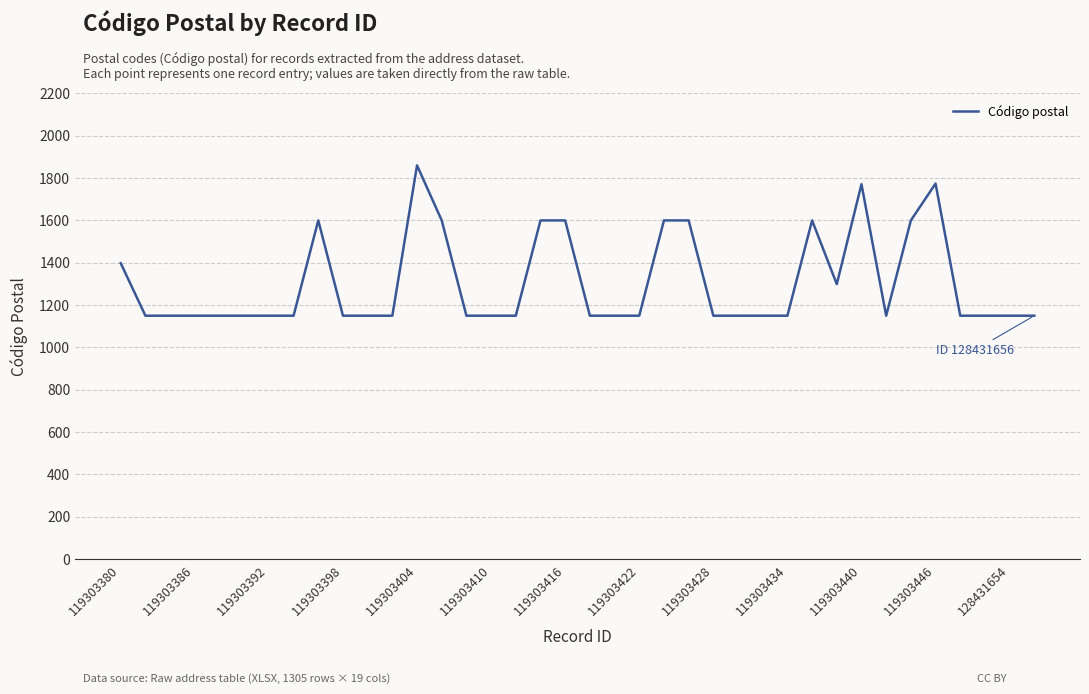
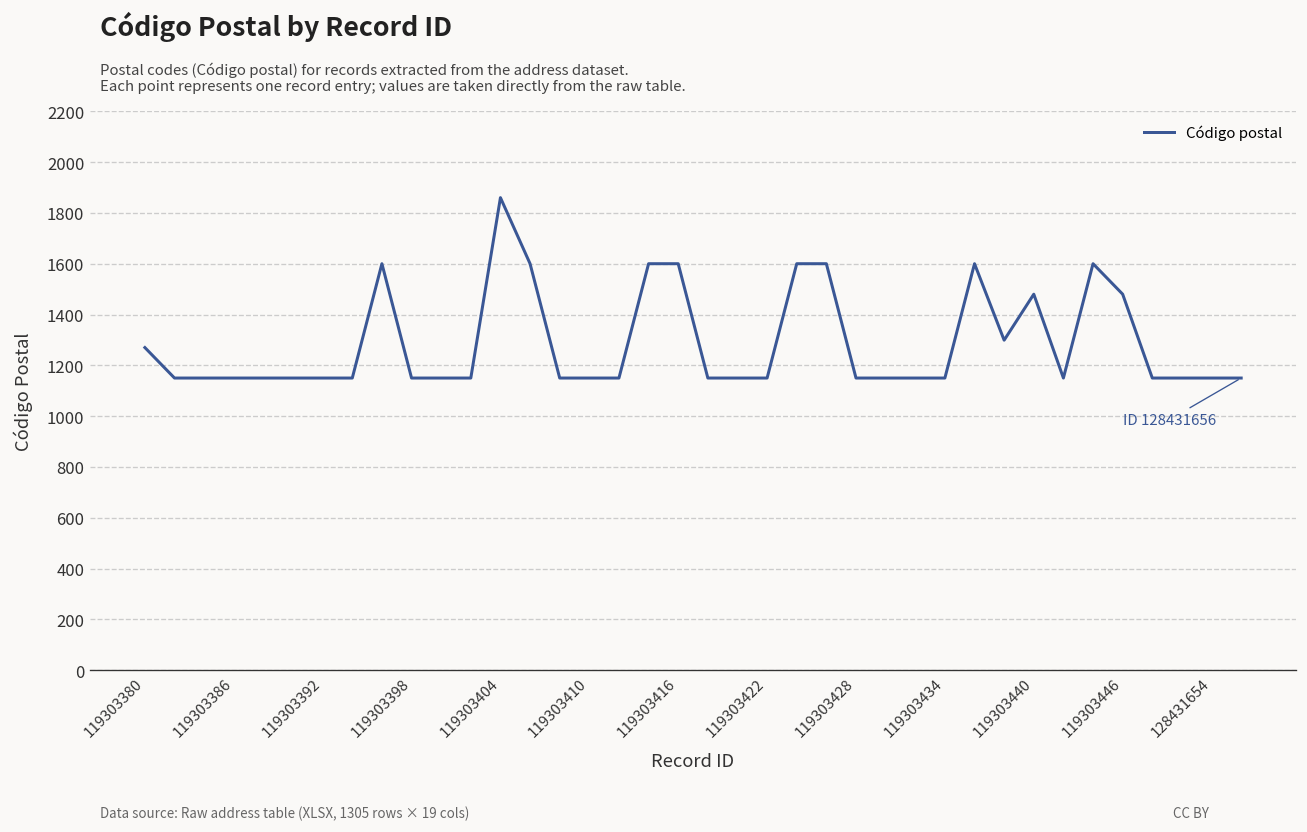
  {
-   "119303380": 1400,
+   "119303380": 1270,
    "119303386": 1150,
    "119303392": 1150,
    "119303398": 1150,
    "119303404": 1860,
    "119303410": 1150,
    "119303416": 1600,
    "119303422": 1150,
    "119303428": 1150,
    "119303434": 1150,
-   "119303440": 1770,
-   "119303446": 1770
+   "119303440": 1480,
+   "119303446": 1480
  }
